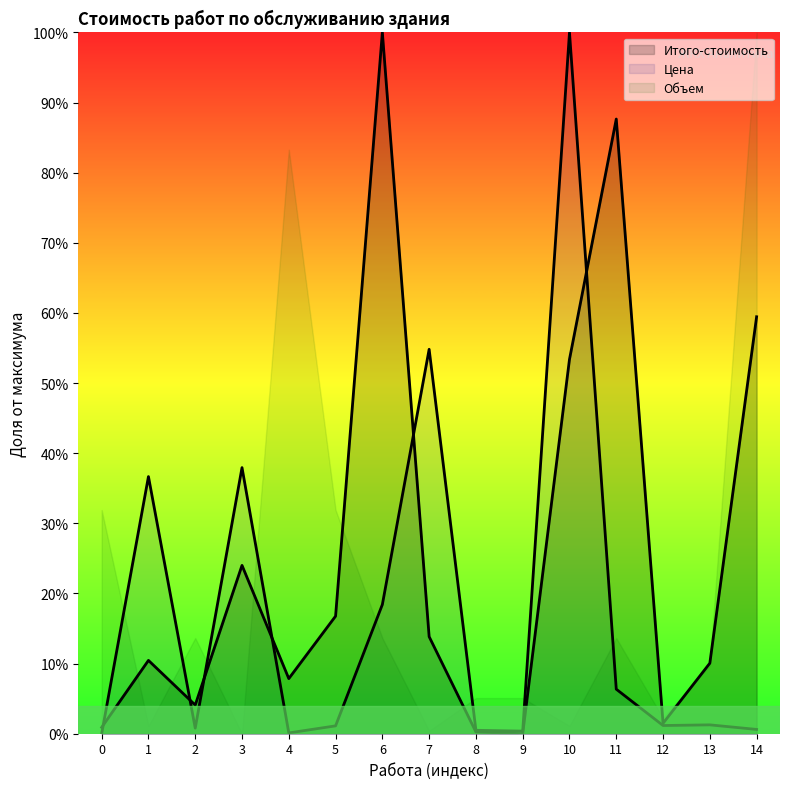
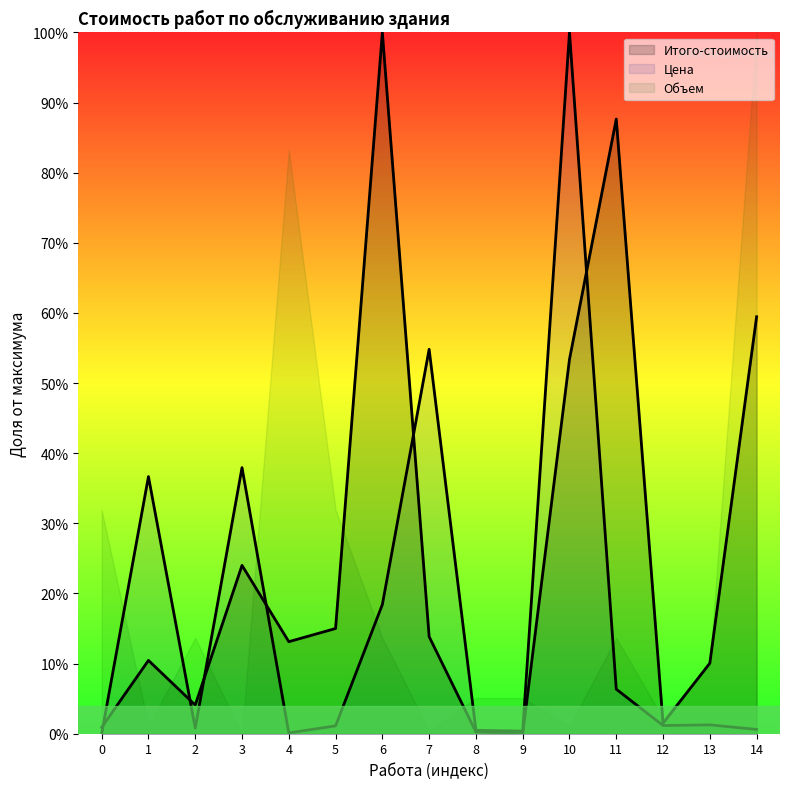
  {
    "Итого-стоимость": {
      "1": "10%",
      "2": "4%",
      "3": "24%",
-     "4": "8%",
-     "5": "17%",
+     "4": "13%",
+     "5": "15%",
      "6": "100%",
      "7": "14%",
      "10": "53%",
      "11": "88%",
      "14": "59%"
    }
  }
